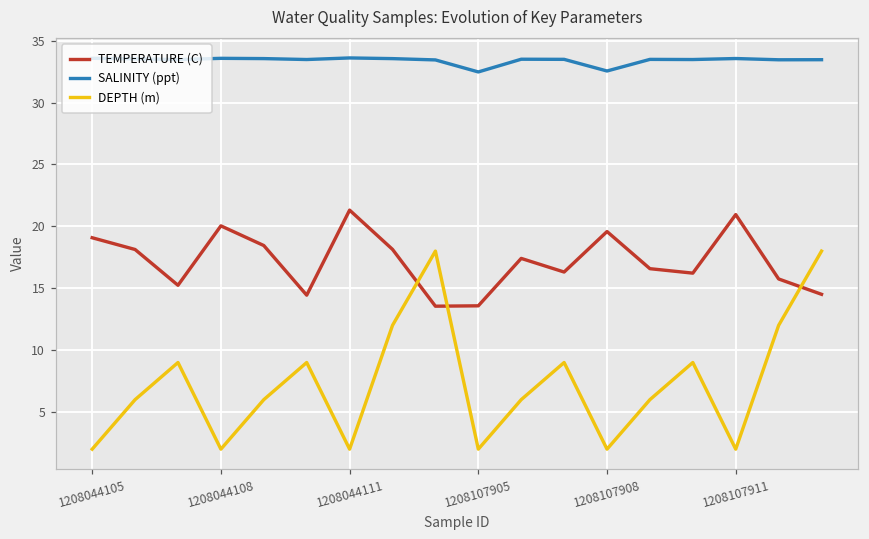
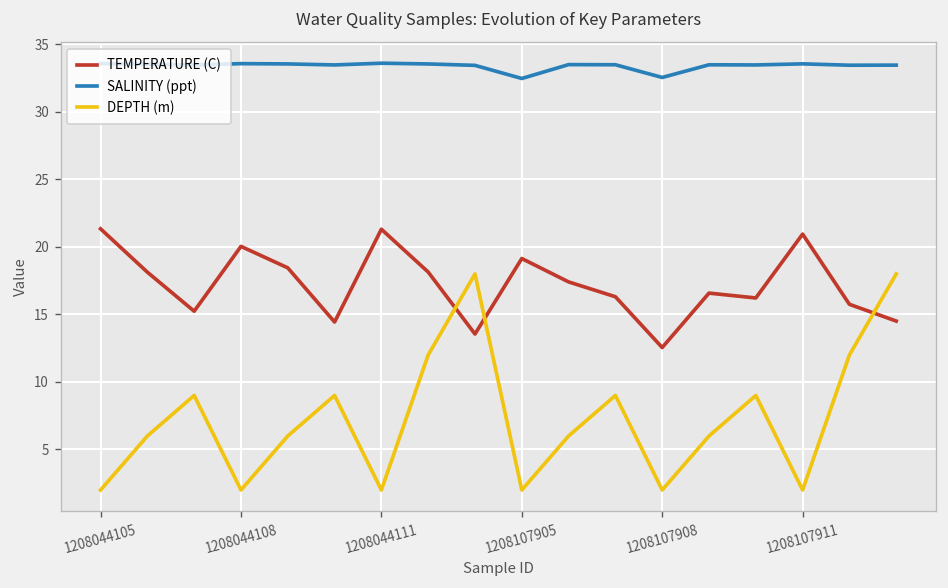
  {
    "TEMPERATURE (C)": {
-     "1208044105": 19.1,
+     "1208044105": 21.3,
      "1208044108": 20.0,
      "1208044111": 21.3,
-     "1208107905": 13.6,
-     "1208107908": 19.6,
+     "1208107905": 19.1,
+     "1208107908": 12.6,
      "1208107911": 21.0
    },
    "SALINITY (ppt)": {
      "1208044108": 33.6,
      "1208044111": 33.6,
      "1208107905": 32.5,
      "1208107908": 32.6,
      "1208107911": 33.6
    },
    "DEPTH (m)": {
      "1208044105": 2.0,
      "1208044108": 2.0,
      "1208044111": 2.0,
      "1208107905": 2.0,
      "1208107908": 2.0,
      "1208107911": 2.0
    }
  }
